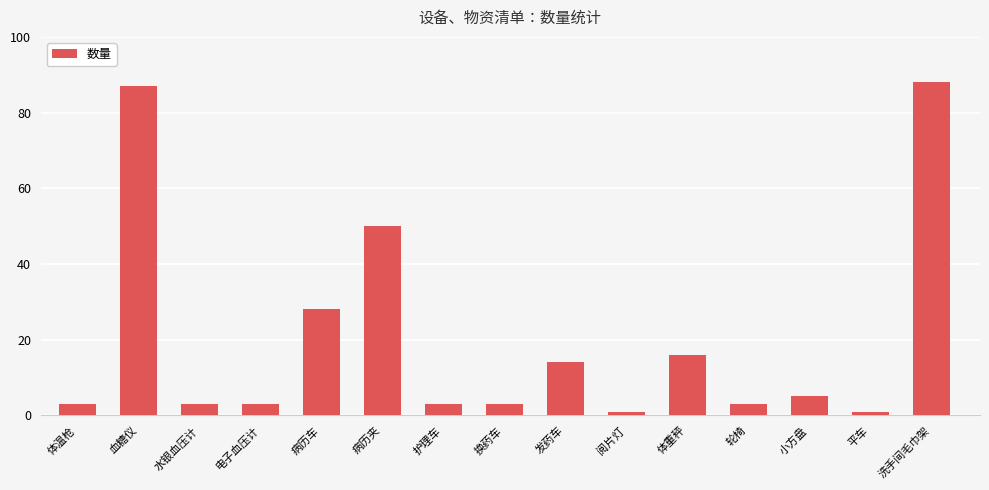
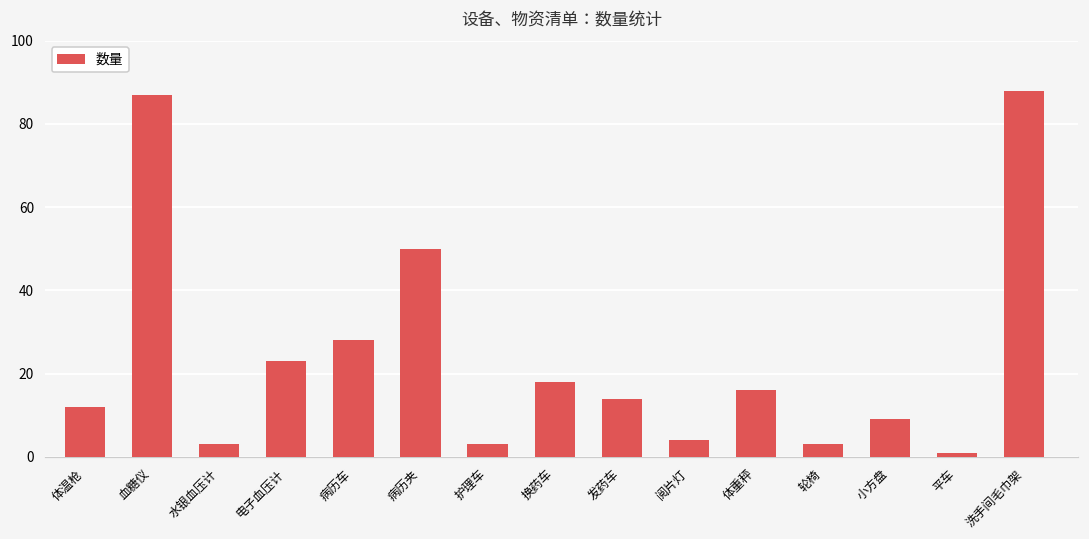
  {
-   "体温枪": 3,
+   "体温枪": 12,
    "血糖仪": 87,
    "水银血压计": 3,
-   "电子血压计": 3,
+   "电子血压计": 23,
    "病历车": 28,
    "病历夹": 50,
    "护理车": 3,
-   "换药车": 3,
+   "换药车": 18,
    "发药车": 14,
-   "阅片灯": 1,
+   "阅片灯": 4,
    "体重秤": 16,
    "轮椅": 3,
-   "小方盘": 5,
+   "小方盘": 9,
    "平车": 1,
    "洗手间毛巾架": 88
  }
